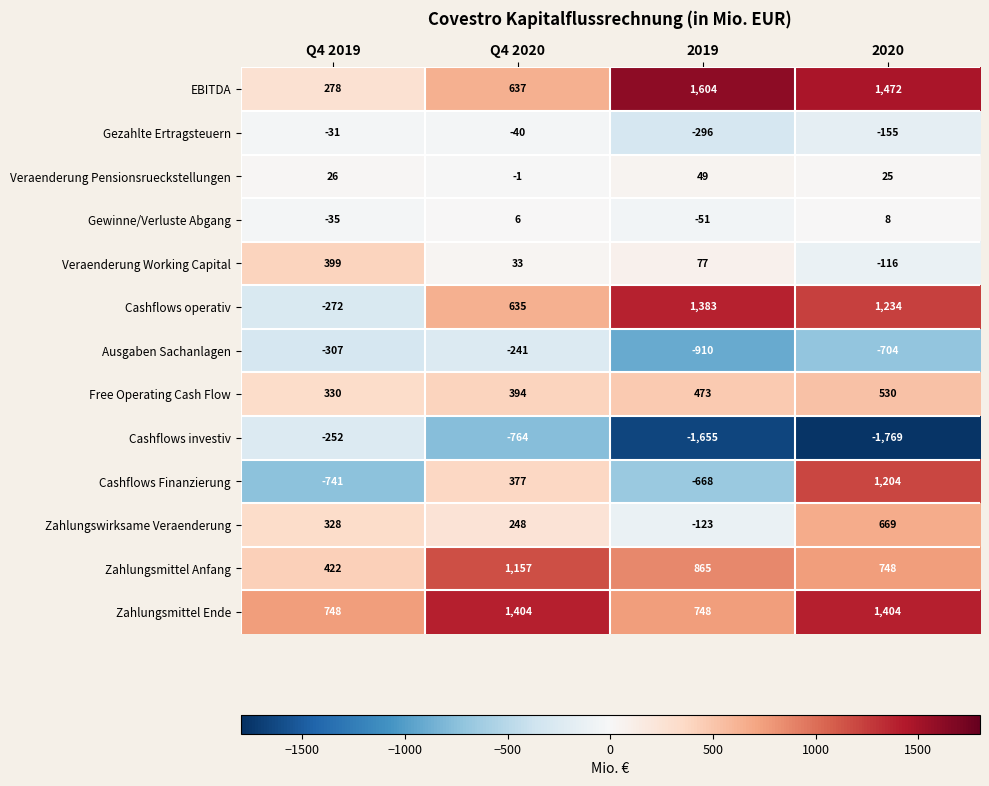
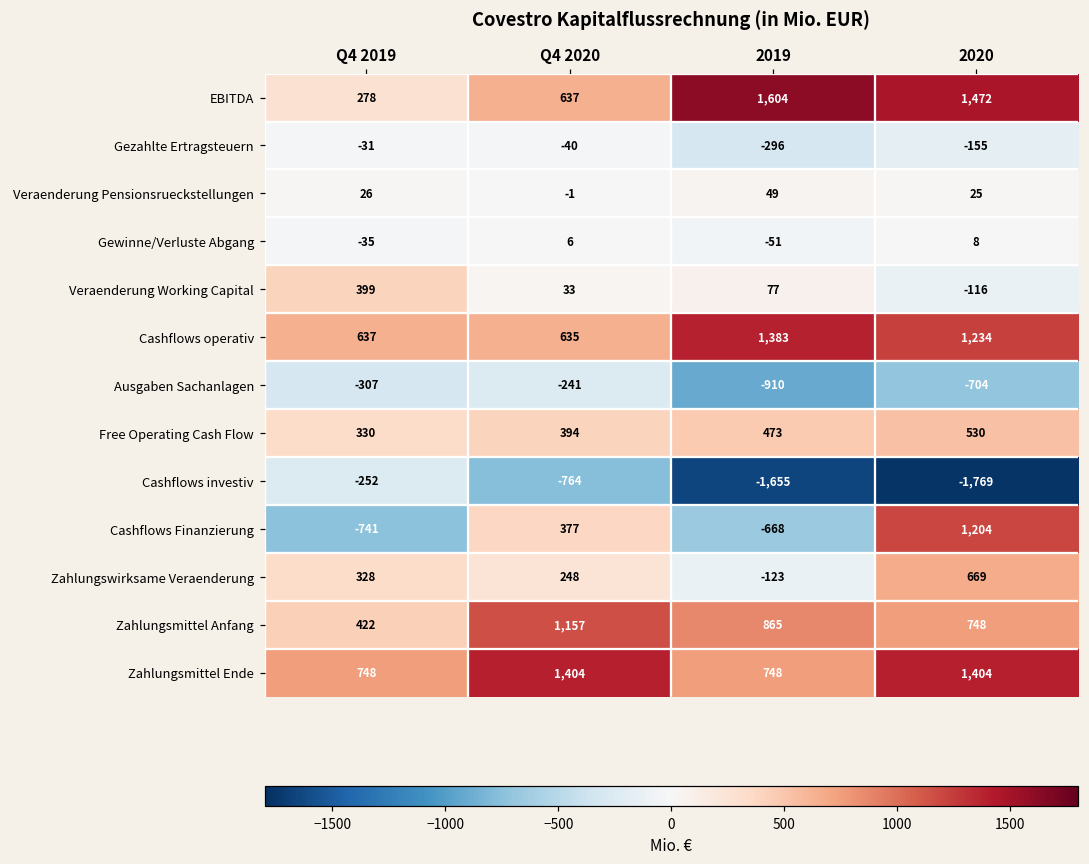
  {
    "EBITDA": {
      "Q4 2019": "278",
      "Q4 2020": "637",
      "2019": "1,604",
      "2020": "1,472"
    },
    "Gezahlte Ertragsteuern": {
      "Q4 2019": "-31",
      "Q4 2020": "-40",
      "2019": "-296",
      "2020": "-155"
    },
    "Veraenderung Pensionsrueckstellungen": {
      "Q4 2019": "26",
      "Q4 2020": "-1",
      "2019": "49",
      "2020": "25"
    },
    "Gewinne/Verluste Abgang": {
      "Q4 2019": "-35",
      "Q4 2020": "6",
      "2019": "-51",
      "2020": "8"
    },
    "Veraenderung Working Capital": {
      "Q4 2019": "399",
      "Q4 2020": "33",
      "2019": "77",
      "2020": "-116"
    },
    "Cashflows operativ": {
-     "Q4 2019": "-272",
+     "Q4 2019": "637",
      "Q4 2020": "635",
      "2019": "1,383",
      "2020": "1,234"
    },
    "Ausgaben Sachanlagen": {
      "Q4 2019": "-307",
      "Q4 2020": "-241",
      "2019": "-910",
      "2020": "-704"
    },
    "Free Operating Cash Flow": {
      "Q4 2019": "330",
      "Q4 2020": "394",
      "2019": "473",
      "2020": "530"
    },
    "Cashflows investiv": {
      "Q4 2019": "-252",
      "Q4 2020": "-764",
      "2019": "-1,655",
      "2020": "-1,769"
    },
    "Cashflows Finanzierung": {
      "Q4 2019": "-741",
      "Q4 2020": "377",
      "2019": "-668",
      "2020": "1,204"
    },
    "Zahlungswirksame Veraenderung": {
      "Q4 2019": "328",
      "Q4 2020": "248",
      "2019": "-123",
      "2020": "669"
    },
    "Zahlungsmittel Anfang": {
      "Q4 2019": "422",
      "Q4 2020": "1,157",
      "2019": "865",
      "2020": "748"
    },
    "Zahlungsmittel Ende": {
      "Q4 2019": "748",
      "Q4 2020": "1,404",
      "2019": "748",
      "2020": "1,404"
    }
  }
